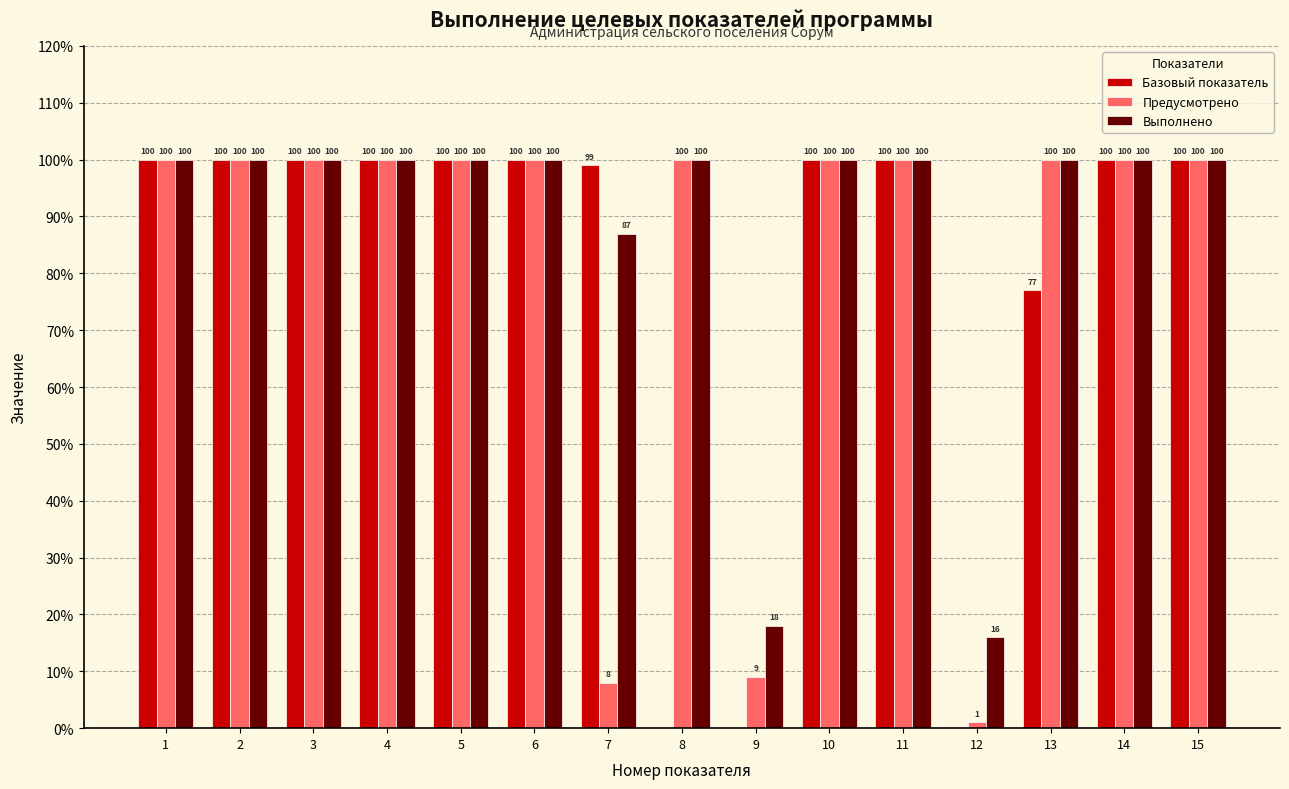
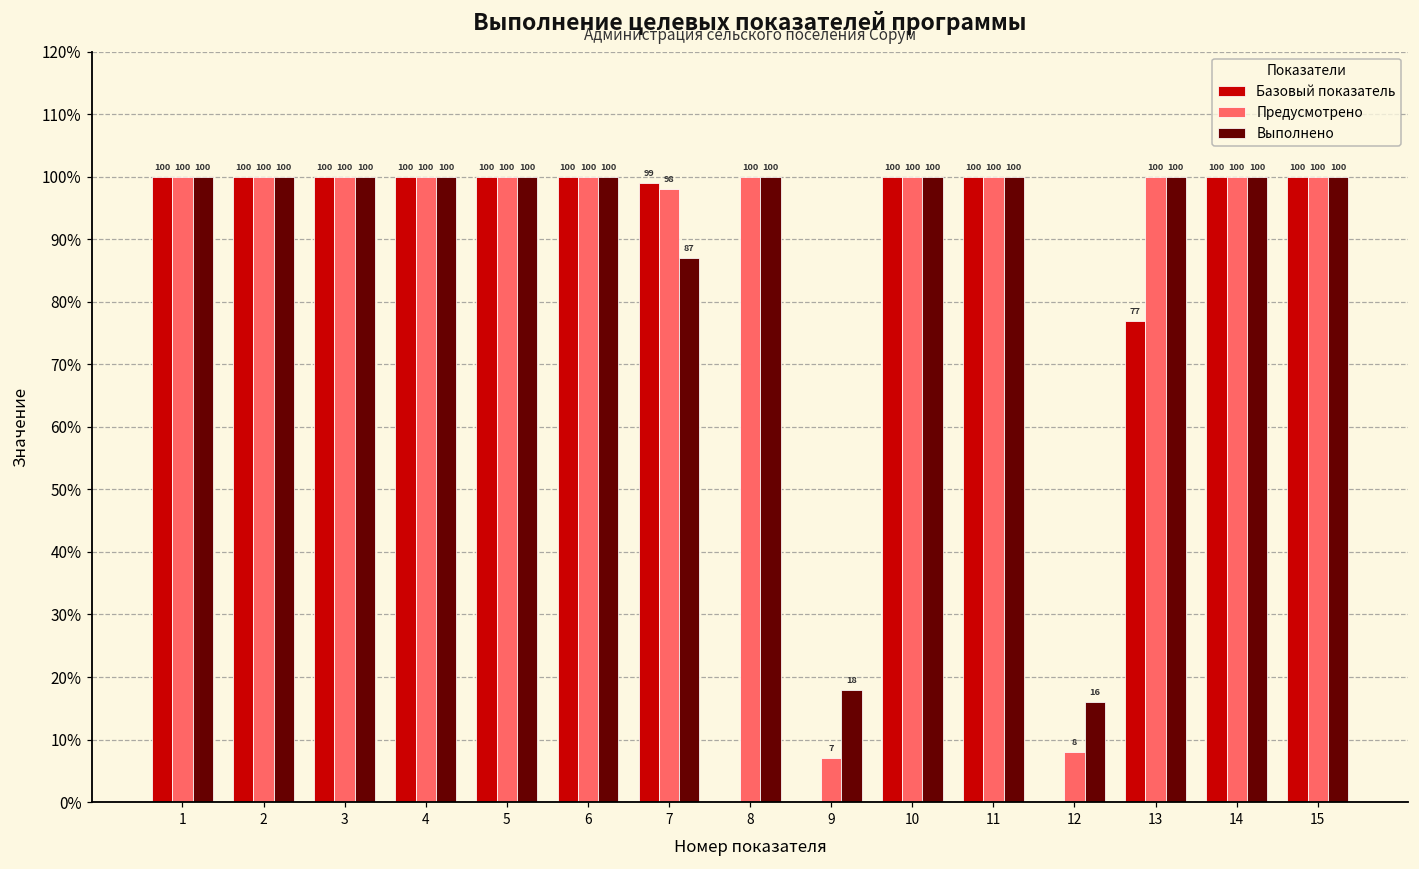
  {
    "Базовый показатель": {
      "1": 100,
      "2": 100,
      "3": 100,
      "4": 100,
      "5": 100,
      "6": 100,
      "7": 99,
      "10": 100,
      "11": 100,
      "13": 77,
      "14": 100,
      "15": 100
    },
    "Предусмотрено": {
      "1": 100,
      "2": 100,
      "3": 100,
      "4": 100,
      "5": 100,
      "6": 100,
-     "7": 8,
+     "7": 98,
      "8": 100,
-     "9": 9,
+     "9": 7,
      "10": 100,
      "11": 100,
-     "12": 1,
+     "12": 8,
      "13": 100,
      "14": 100,
      "15": 100
    },
    "Выполнено": {
      "1": 100,
      "2": 100,
      "3": 100,
      "4": 100,
      "5": 100,
      "6": 100,
      "7": 87,
      "8": 100,
      "9": 18,
      "10": 100,
      "11": 100,
      "12": 16,
      "13": 100,
      "14": 100,
      "15": 100
    }
  }
